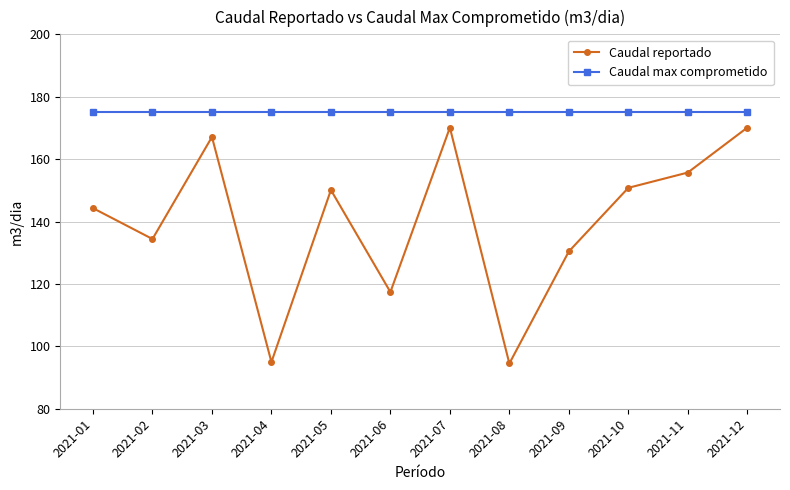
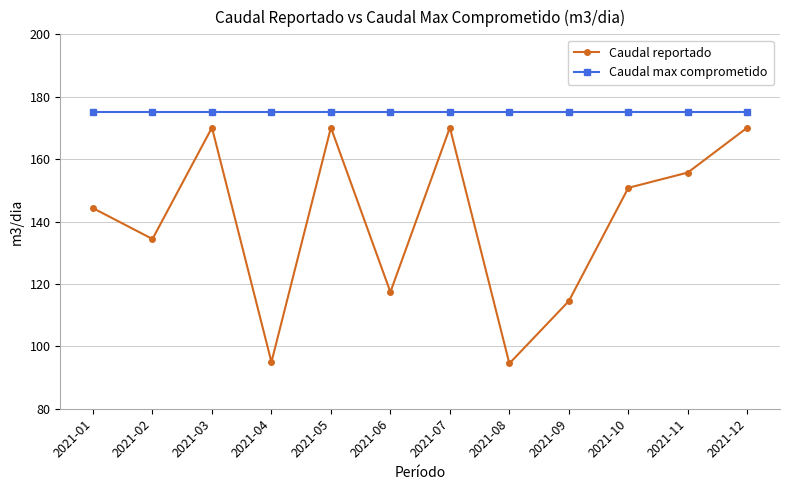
  {
    "Caudal reportado": {
      "2021-01": 144,
      "2021-02": 134,
-     "2021-03": 167,
+     "2021-03": 170,
      "2021-04": 95,
-     "2021-05": 150,
+     "2021-05": 170,
      "2021-06": 117,
      "2021-07": 170,
      "2021-08": 95,
-     "2021-09": 130,
+     "2021-09": 115,
      "2021-10": 151,
      "2021-11": 156,
      "2021-12": 170
    },
    "Caudal max comprometido": {
      "2021-01": 175,
      "2021-02": 175,
      "2021-03": 175,
      "2021-04": 175,
      "2021-05": 175,
      "2021-06": 175,
      "2021-07": 175,
      "2021-08": 175,
      "2021-09": 175,
      "2021-10": 175,
      "2021-11": 175,
      "2021-12": 175
    }
  }
